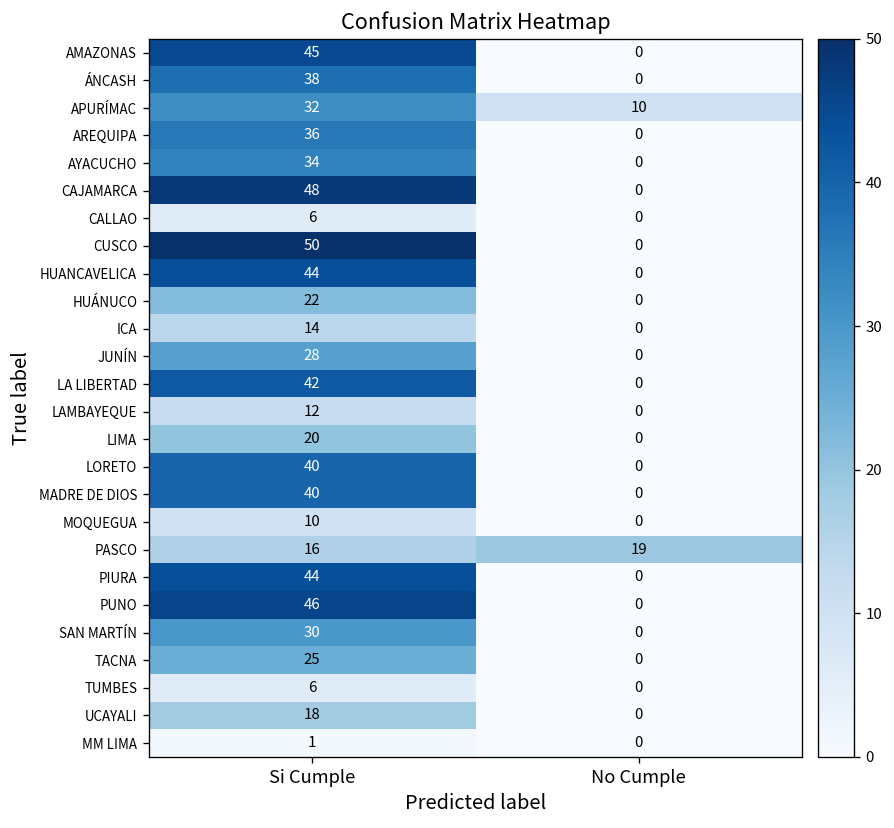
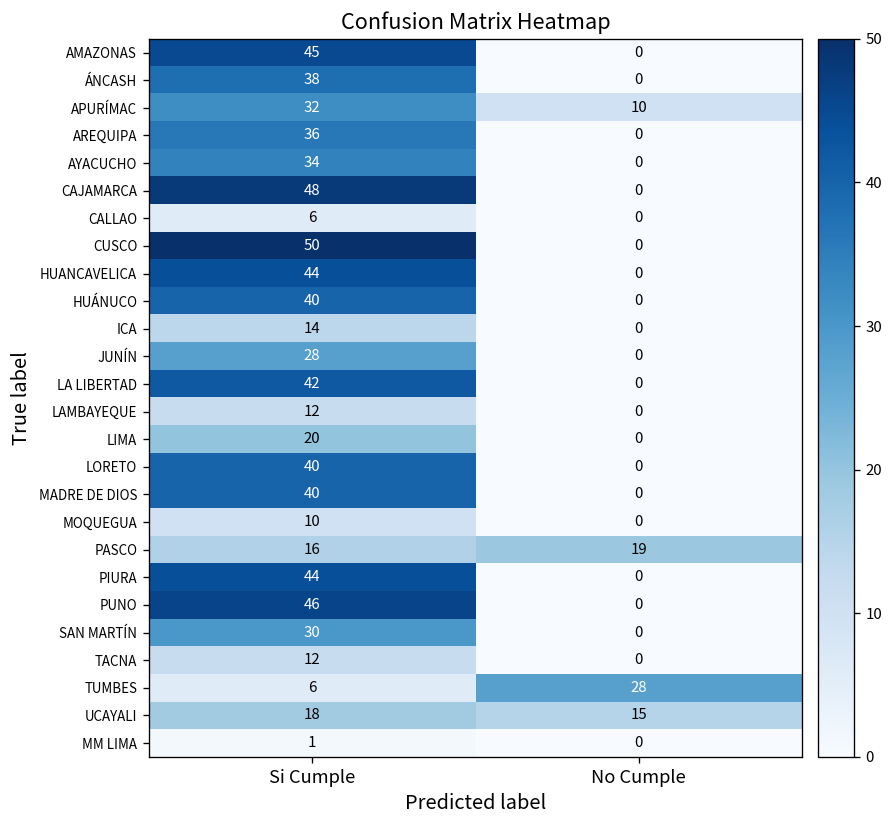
  {
    "AMAZONAS": {
      "Si Cumple": 45,
      "No Cumple": 0
    },
    "ÁNCASH": {
      "Si Cumple": 38,
      "No Cumple": 0
    },
    "APURÍMAC": {
      "Si Cumple": 32,
      "No Cumple": 10
    },
    "AREQUIPA": {
      "Si Cumple": 36,
      "No Cumple": 0
    },
    "AYACUCHO": {
      "Si Cumple": 34,
      "No Cumple": 0
    },
    "CAJAMARCA": {
      "Si Cumple": 48,
      "No Cumple": 0
    },
    "CALLAO": {
      "Si Cumple": 6,
      "No Cumple": 0
    },
    "CUSCO": {
      "Si Cumple": 50,
      "No Cumple": 0
    },
    "HUANCAVELICA": {
      "Si Cumple": 44,
      "No Cumple": 0
    },
    "HUÁNUCO": {
-     "Si Cumple": 22,
+     "Si Cumple": 40,
      "No Cumple": 0
    },
    "ICA": {
      "Si Cumple": 14,
      "No Cumple": 0
    },
    "JUNÍN": {
      "Si Cumple": 28,
      "No Cumple": 0
    },
    "LA LIBERTAD": {
      "Si Cumple": 42,
      "No Cumple": 0
    },
    "LAMBAYEQUE": {
      "Si Cumple": 12,
      "No Cumple": 0
    },
    "LIMA": {
      "Si Cumple": 20,
      "No Cumple": 0
    },
    "LORETO": {
      "Si Cumple": 40,
      "No Cumple": 0
    },
    "MADRE DE DIOS": {
      "Si Cumple": 40,
      "No Cumple": 0
    },
    "MOQUEGUA": {
      "Si Cumple": 10,
      "No Cumple": 0
    },
    "PASCO": {
      "Si Cumple": 16,
      "No Cumple": 19
    },
    "PIURA": {
      "Si Cumple": 44,
      "No Cumple": 0
    },
    "PUNO": {
      "Si Cumple": 46,
      "No Cumple": 0
    },
    "SAN MARTÍN": {
      "Si Cumple": 30,
      "No Cumple": 0
    },
    "TACNA": {
-     "Si Cumple": 25,
+     "Si Cumple": 12,
      "No Cumple": 0
    },
    "TUMBES": {
      "Si Cumple": 6,
-     "No Cumple": 0
+     "No Cumple": 28
    },
    "UCAYALI": {
      "Si Cumple": 18,
-     "No Cumple": 0
+     "No Cumple": 15
    },
    "MM LIMA": {
      "Si Cumple": 1,
      "No Cumple": 0
    }
  }
